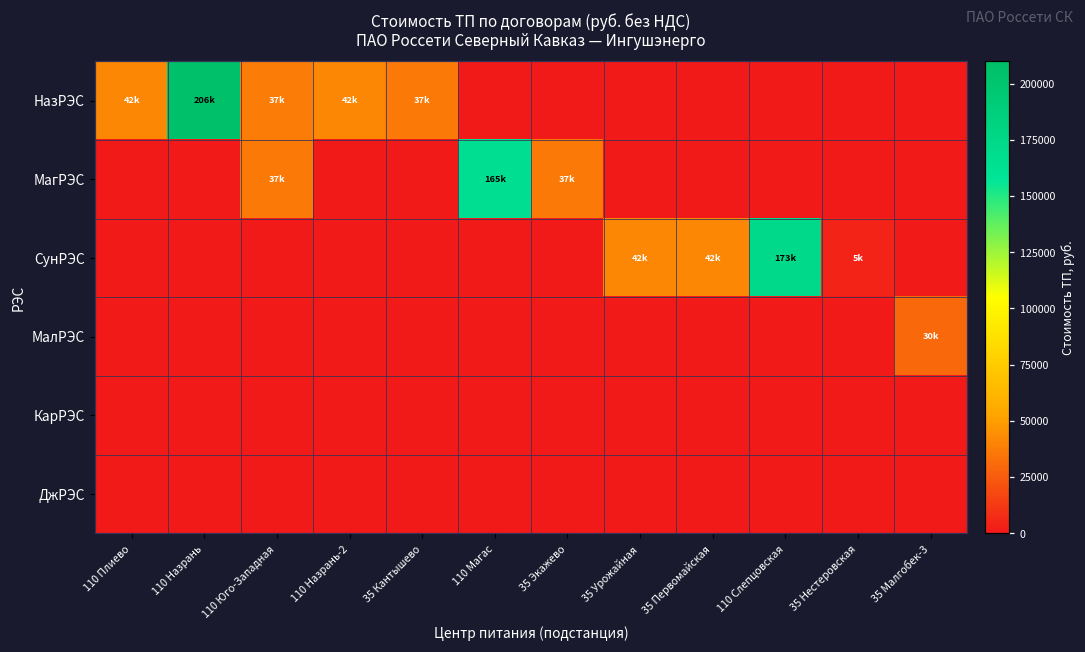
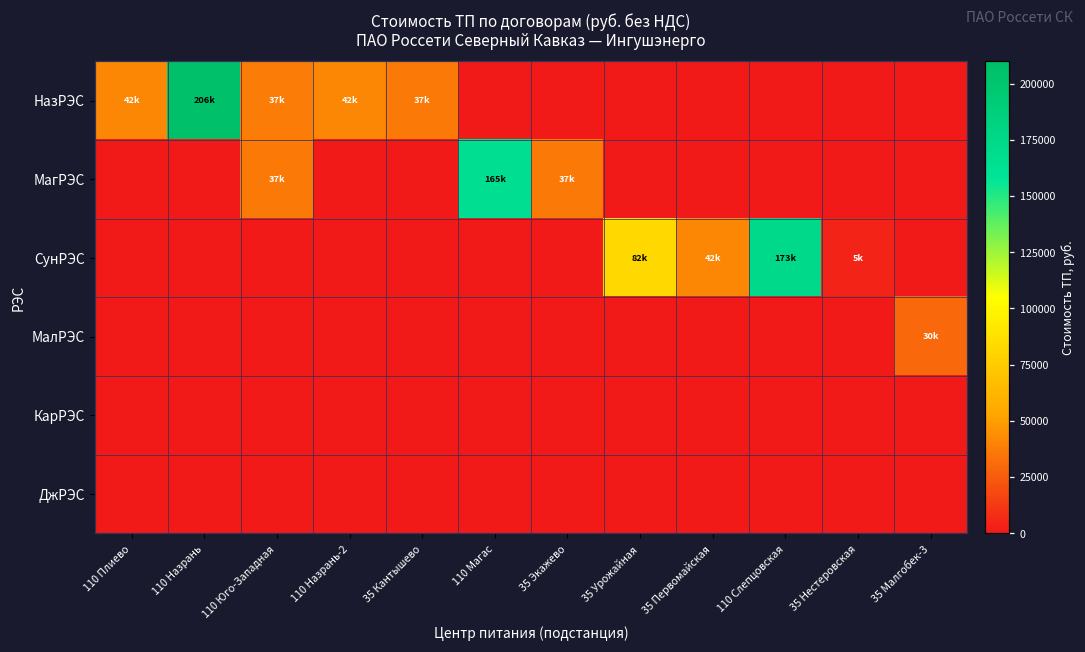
  {
    "НазРЭС": {
      "110 Плиево": "42k",
      "110 Назрань": "206k",
      "110 Юго-Западная": "37k",
      "110 Назрань-2": "42k",
      "35 Кантышево": "37k"
    },
    "МагРЭС": {
      "110 Юго-Западная": "37k",
      "110 Магас": "165k",
      "35 Экажево": "37k"
    },
    "СунРЭС": {
-     "35 Урожайная": "42k",
+     "35 Урожайная": "82k",
      "35 Первомайская": "42k",
      "110 Слепцовская": "173k",
      "35 Нестеровская": "5k"
    },
    "МалРЭС": {
      "35 Малгобек-3": "30k"
    }
  }
